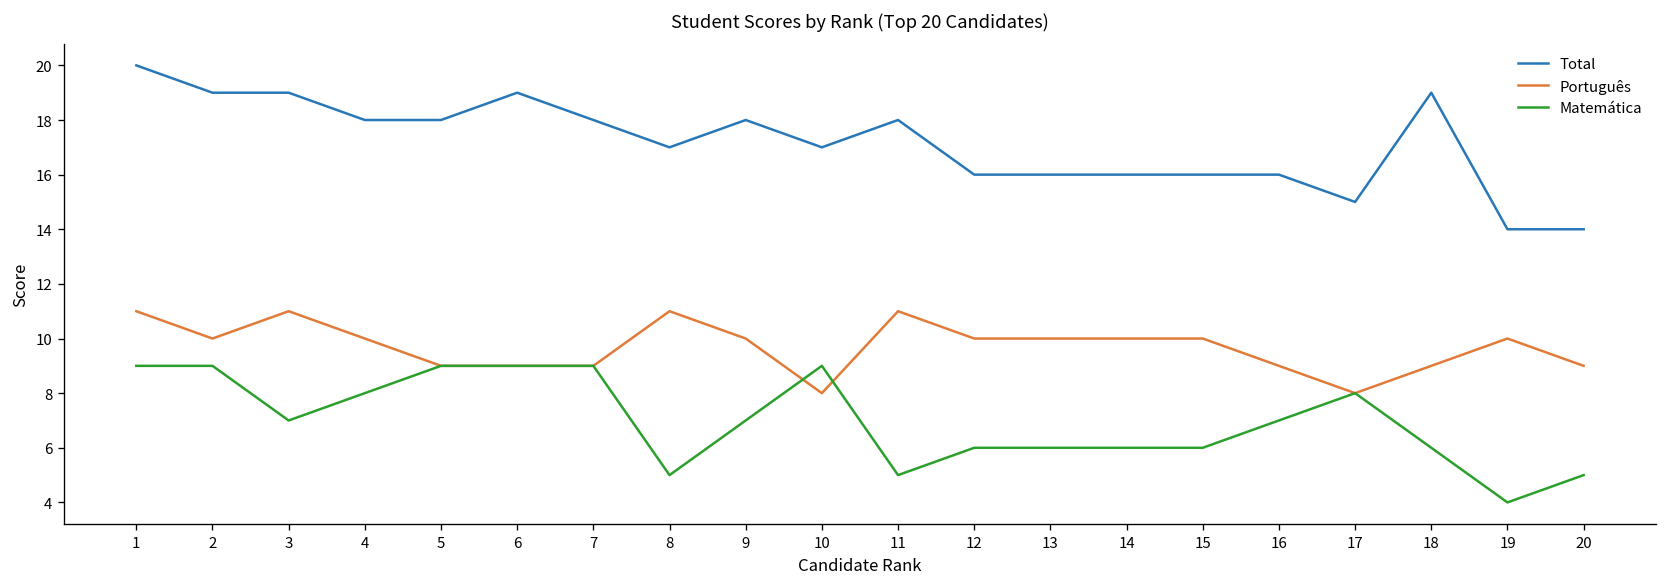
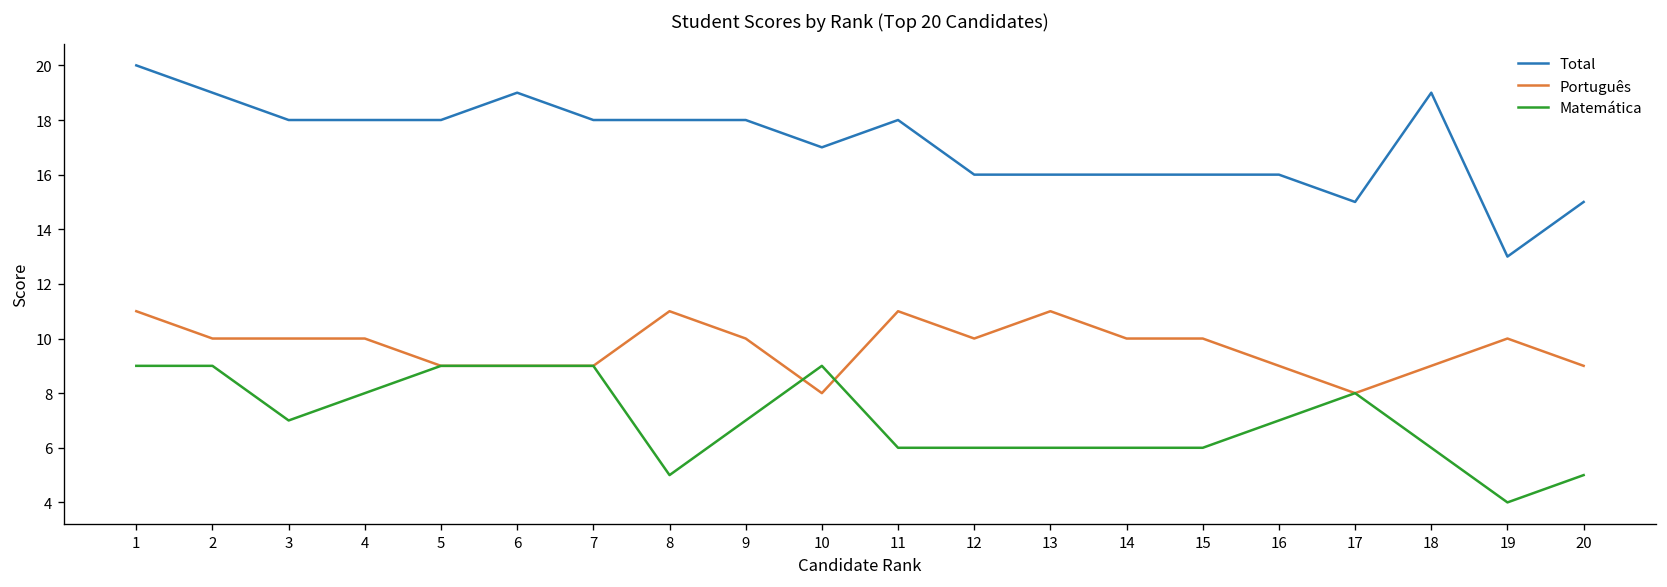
  {
    "Total": {
      "1": 20,
      "2": 19,
-     "3": 19,
+     "3": 18,
      "4": 18,
      "5": 18,
      "6": 19,
      "7": 18,
-     "8": 17,
+     "8": 18,
      "9": 18,
      "10": 17,
      "11": 18,
      "12": 16,
      "13": 16,
      "14": 16,
      "15": 16,
      "16": 16,
      "17": 15,
      "18": 19,
-     "19": 14,
-     "20": 14
+     "19": 13,
+     "20": 15
    },
    "Português": {
      "1": 11,
      "2": 10,
-     "3": 11,
+     "3": 10,
      "4": 10,
      "8": 11,
      "9": 10,
      "10": 8,
      "11": 11,
      "12": 10,
-     "13": 10,
+     "13": 11,
      "14": 10,
      "15": 10,
      "16": 9,
      "18": 9,
      "19": 10,
      "20": 9
    },
    "Matemática": {
      "1": 9,
      "2": 9,
      "3": 7,
      "4": 8,
      "8": 5,
      "9": 7,
      "10": 9,
-     "11": 5,
+     "11": 6,
      "12": 6,
      "13": 6,
      "14": 6,
      "15": 6,
      "16": 7,
      "18": 6,
      "19": 4,
      "20": 5
    }
  }
